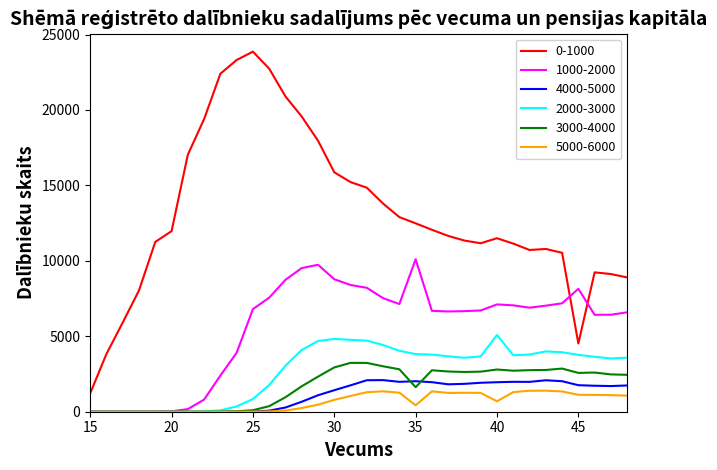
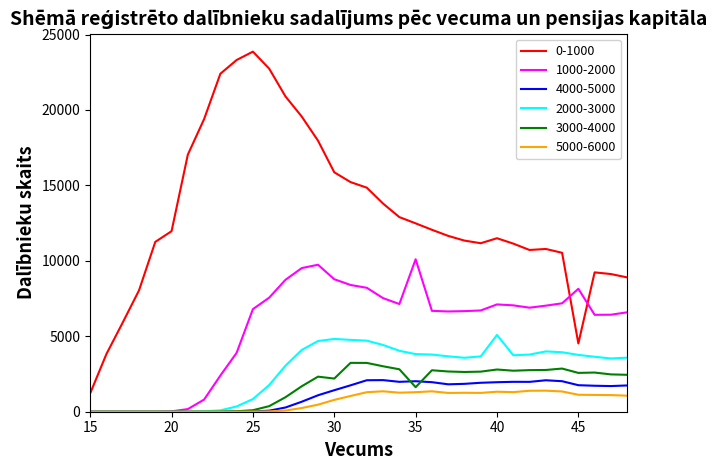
  {
    "0-1000": {
      "15": 1200,
      "20": 12000,
      "25": 23900,
      "30": 15900,
      "35": 12500,
      "40": 11500,
      "45": 4500
    },
    "1000-2000": {
      "25": 6800,
      "30": 8800,
      "35": 10100,
      "40": 7100,
      "45": 8100
    },
    "4000-5000": {
      "30": 1400,
      "35": 2000,
      "40": 2000,
      "45": 1800
    },
    "2000-3000": {
      "25": 800,
      "30": 4800,
      "35": 3800,
      "40": 5100,
      "45": 3800
    },
    "3000-4000": {
-     "30": 2900,
+     "30": 2200,
      "35": 1600,
      "40": 2800,
      "45": 2600
    },
    "5000-6000": {
      "30": 800,
-     "35": 400,
-     "40": 700,
+     "35": 1300,
+     "40": 1300,
      "45": 1100
    }
  }
